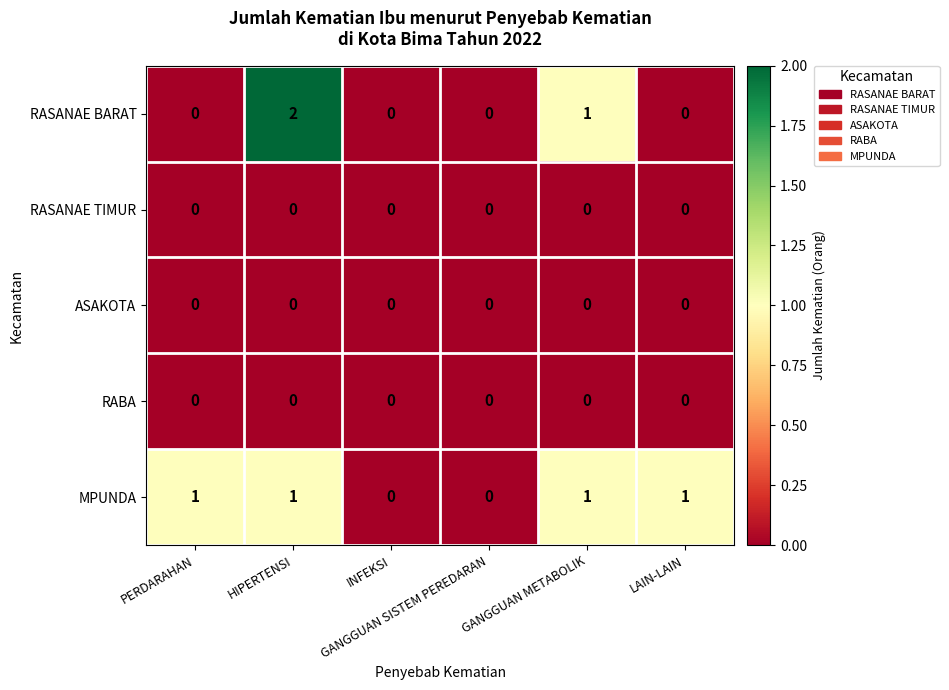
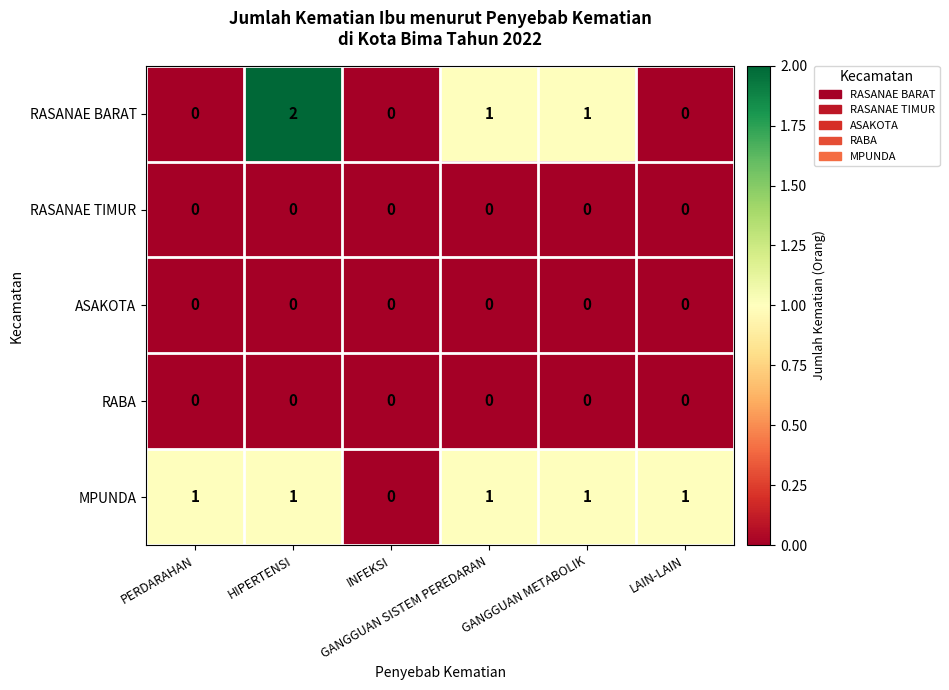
  {
    "RASANAE BARAT": {
      "PERDARAHAN": 0,
      "HIPERTENSI": 2,
      "INFEKSI": 0,
-     "GANGGUAN SISTEM PEREDARAN": 0,
+     "GANGGUAN SISTEM PEREDARAN": 1,
      "GANGGUAN METABOLIK": 1,
      "LAIN-LAIN": 0
    },
    "RASANAE TIMUR": {
      "PERDARAHAN": 0,
      "HIPERTENSI": 0,
      "INFEKSI": 0,
      "GANGGUAN SISTEM PEREDARAN": 0,
      "GANGGUAN METABOLIK": 0,
      "LAIN-LAIN": 0
    },
    "ASAKOTA": {
      "PERDARAHAN": 0,
      "HIPERTENSI": 0,
      "INFEKSI": 0,
      "GANGGUAN SISTEM PEREDARAN": 0,
      "GANGGUAN METABOLIK": 0,
      "LAIN-LAIN": 0
    },
    "RABA": {
      "PERDARAHAN": 0,
      "HIPERTENSI": 0,
      "INFEKSI": 0,
      "GANGGUAN SISTEM PEREDARAN": 0,
      "GANGGUAN METABOLIK": 0,
      "LAIN-LAIN": 0
    },
    "MPUNDA": {
      "PERDARAHAN": 1,
      "HIPERTENSI": 1,
      "INFEKSI": 0,
-     "GANGGUAN SISTEM PEREDARAN": 0,
+     "GANGGUAN SISTEM PEREDARAN": 1,
      "GANGGUAN METABOLIK": 1,
      "LAIN-LAIN": 1
    }
  }
